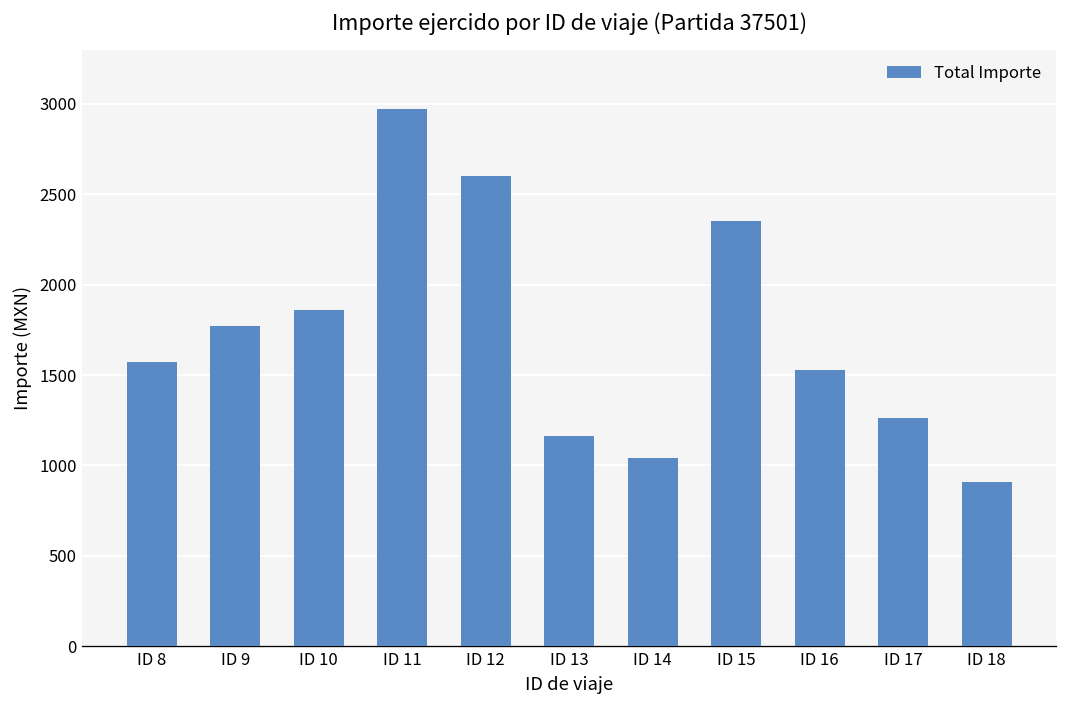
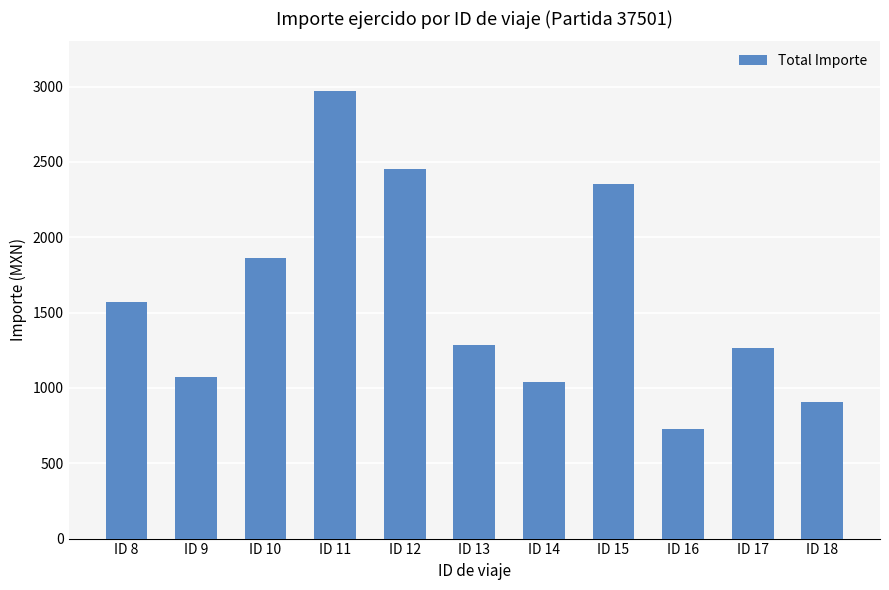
  {
    "ID 8": 1570,
-   "ID 9": 1770,
+   "ID 9": 1070,
    "ID 10": 1860,
    "ID 11": 2970,
-   "ID 12": 2600,
-   "ID 13": 1170,
+   "ID 12": 2450,
+   "ID 13": 1290,
    "ID 14": 1040,
    "ID 15": 2350,
-   "ID 16": 1530,
+   "ID 16": 730,
    "ID 17": 1260,
    "ID 18": 910
  }
